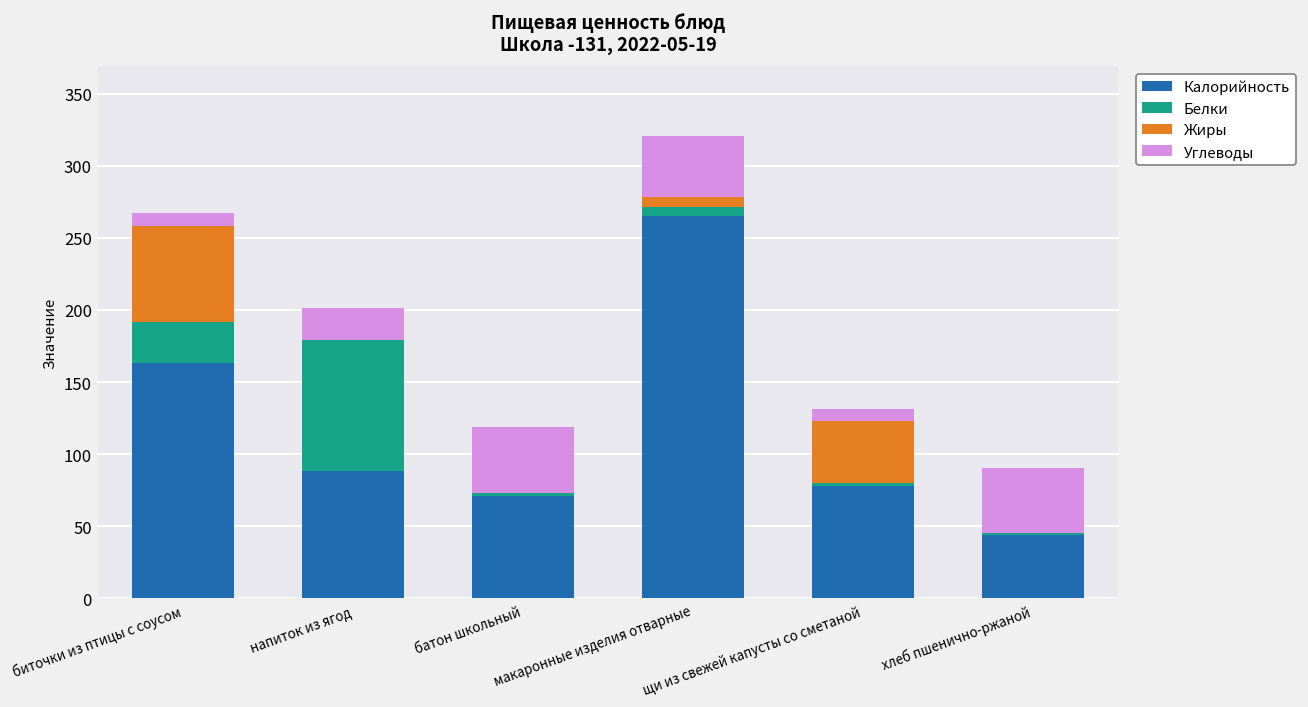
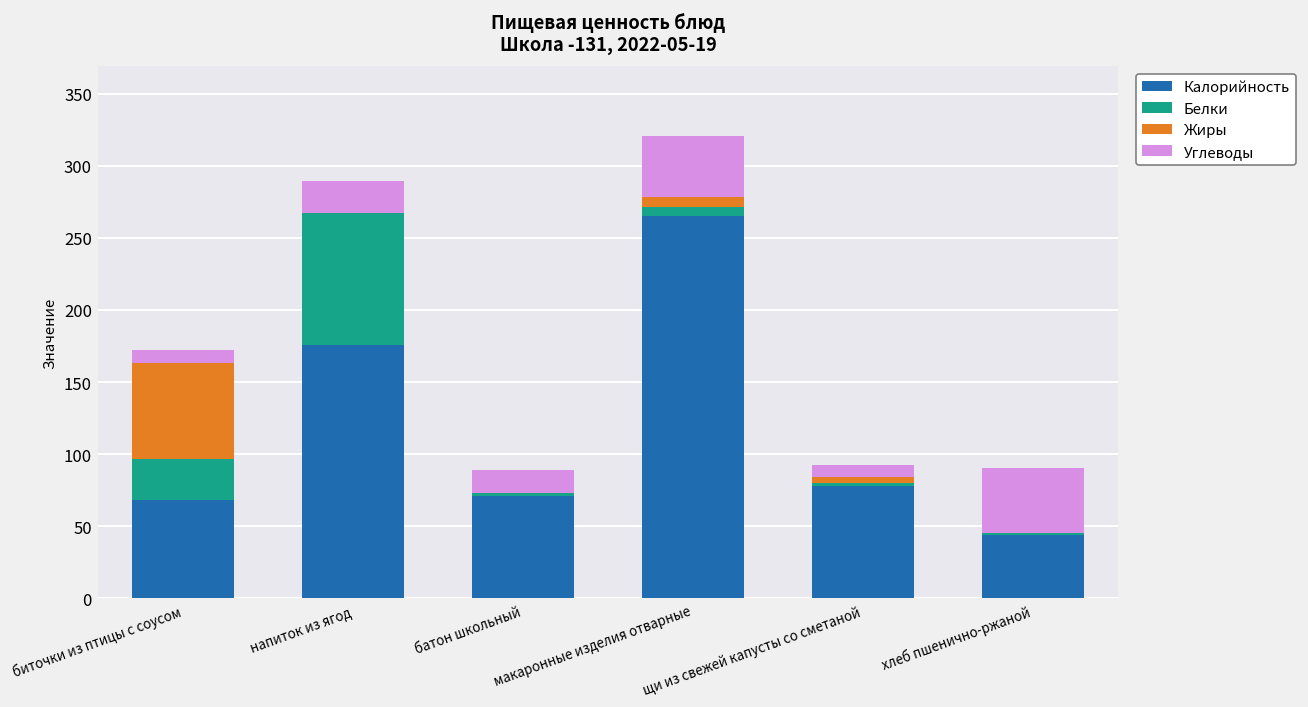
  {
    "Калорийность": {
-     "биточки из птицы с соусом": 163,
-     "напиток из ягод": 88,
+     "биточки из птицы с соусом": 68,
+     "напиток из ягод": 176,
      "батон школьный": 71,
      "макаронные изделия отварные": 265,
      "щи из свежей капусты со сметаной": 78,
      "хлеб пшенично-ржаной": 44
    },
    "Белки": {
      "биточки из птицы с соусом": 29,
      "напиток из ягод": 91,
      "батон школьный": 2,
      "макаронные изделия отварные": 6
    },
    "Жиры": {
      "биточки из птицы с соусом": 66,
      "напиток из ягод": 0,
      "батон школьный": 0,
      "макаронные изделия отварные": 7,
-     "щи из свежей капусты со сметаной": 43
+     "щи из свежей капусты со сметаной": 4
    },
    "Углеводы": {
      "биточки из птицы с соусом": 9,
      "напиток из ягод": 22,
-     "батон школьный": 46,
+     "батон школьный": 16,
      "макаронные изделия отварные": 42,
      "щи из свежей капусты со сметаной": 8,
      "хлеб пшенично-ржаной": 45
    }
  }
